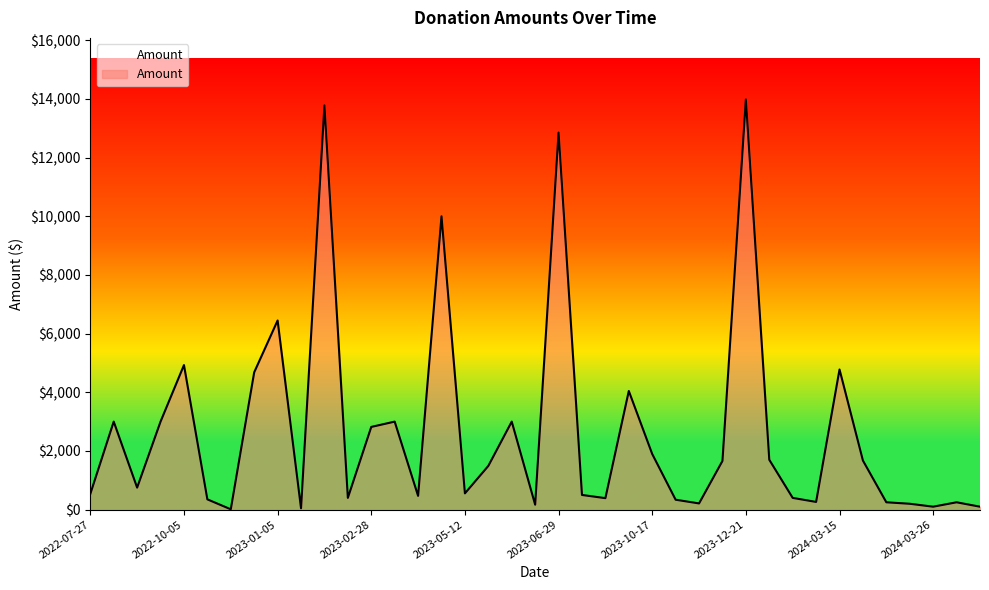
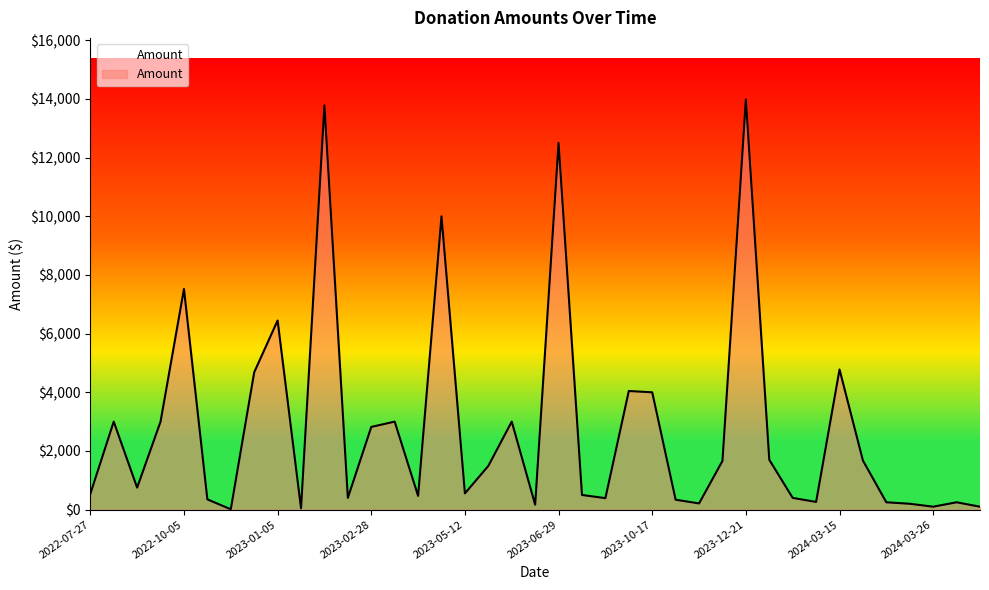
  {
    "2022-07-27": "$500",
-   "2022-10-05": "$4,900",
+   "2022-10-05": "$7,500",
    "2023-01-05": "$6,400",
    "2023-05-12": "$600",
-   "2023-06-29": "$12,900",
-   "2023-10-17": "$1,900",
+   "2023-06-29": "$12,500",
+   "2023-10-17": "$4,000",
    "2023-12-21": "$14,000",
    "2024-03-15": "$4,800"
  }
